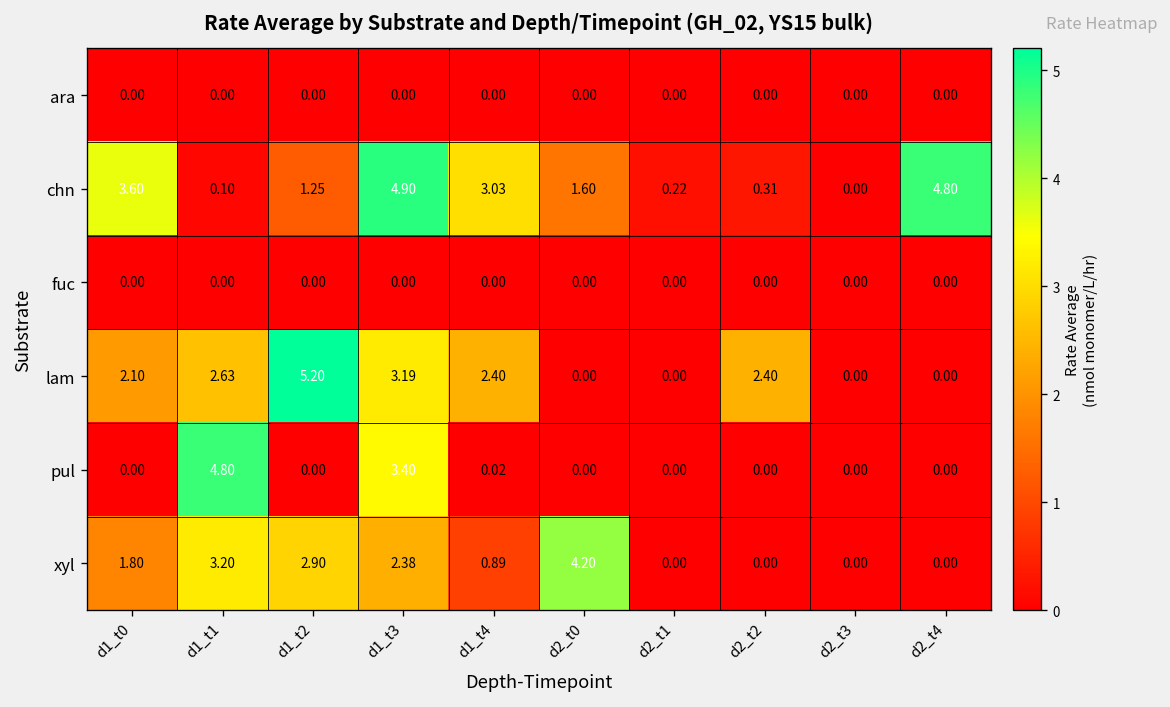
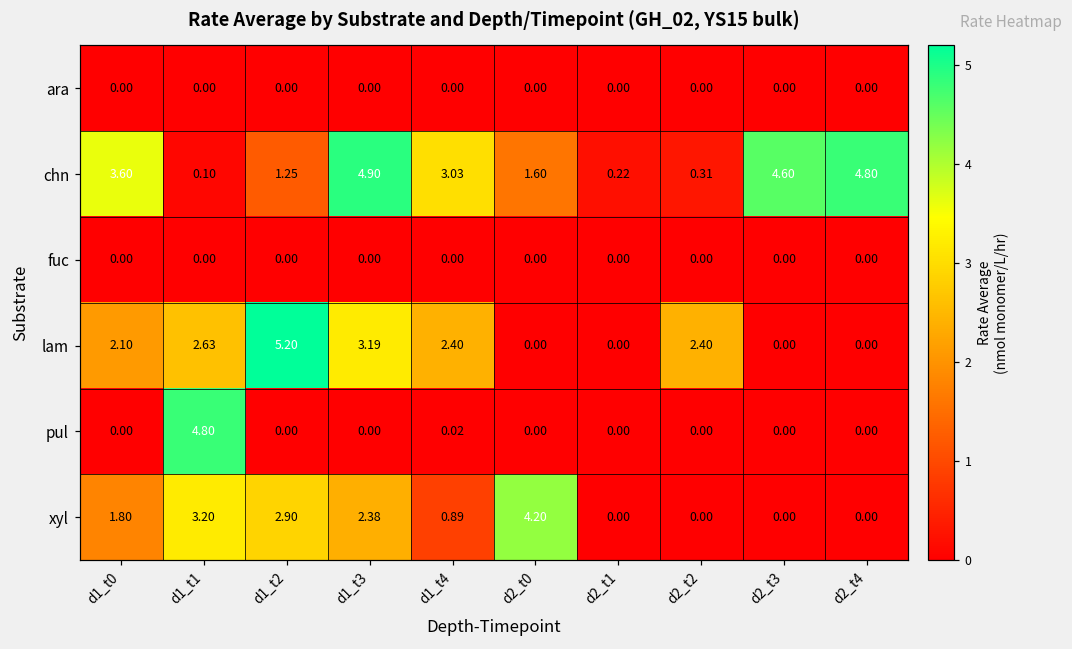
  {
    "ara": {
      "d1_t0": 0.00,
      "d1_t1": 0.00,
      "d1_t2": 0.00,
      "d1_t3": 0.00,
      "d1_t4": 0.00,
      "d2_t0": 0.00,
      "d2_t1": 0.00,
      "d2_t2": 0.00,
      "d2_t3": 0.00,
      "d2_t4": 0.00
    },
    "chn": {
      "d1_t0": 3.60,
      "d1_t1": 0.10,
      "d1_t2": 1.25,
      "d1_t3": 4.90,
      "d1_t4": 3.03,
      "d2_t0": 1.60,
      "d2_t1": 0.22,
      "d2_t2": 0.31,
-     "d2_t3": 0.00,
+     "d2_t3": 4.60,
      "d2_t4": 4.80
    },
    "fuc": {
      "d1_t0": 0.00,
      "d1_t1": 0.00,
      "d1_t2": 0.00,
      "d1_t3": 0.00,
      "d1_t4": 0.00,
      "d2_t0": 0.00,
      "d2_t1": 0.00,
      "d2_t2": 0.00,
      "d2_t3": 0.00,
      "d2_t4": 0.00
    },
    "lam": {
      "d1_t0": 2.10,
      "d1_t1": 2.63,
      "d1_t2": 5.20,
      "d1_t3": 3.19,
      "d1_t4": 2.40,
      "d2_t0": 0.00,
      "d2_t1": 0.00,
      "d2_t2": 2.40,
      "d2_t3": 0.00,
      "d2_t4": 0.00
    },
    "pul": {
      "d1_t0": 0.00,
      "d1_t1": 4.80,
      "d1_t2": 0.00,
-     "d1_t3": 3.40,
+     "d1_t3": 0.00,
      "d1_t4": 0.02,
      "d2_t0": 0.00,
      "d2_t1": 0.00,
      "d2_t2": 0.00,
      "d2_t3": 0.00,
      "d2_t4": 0.00
    },
    "xyl": {
      "d1_t0": 1.80,
      "d1_t1": 3.20,
      "d1_t2": 2.90,
      "d1_t3": 2.38,
      "d1_t4": 0.89,
      "d2_t0": 4.20,
      "d2_t1": 0.00,
      "d2_t2": 0.00,
      "d2_t3": 0.00,
      "d2_t4": 0.00
    }
  }
